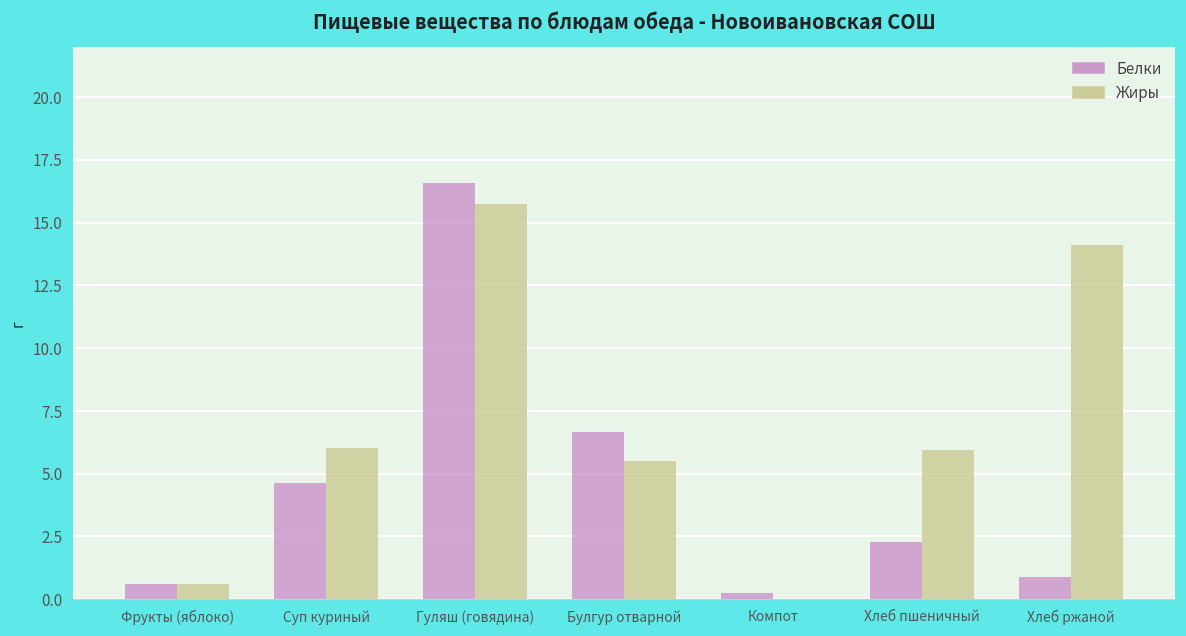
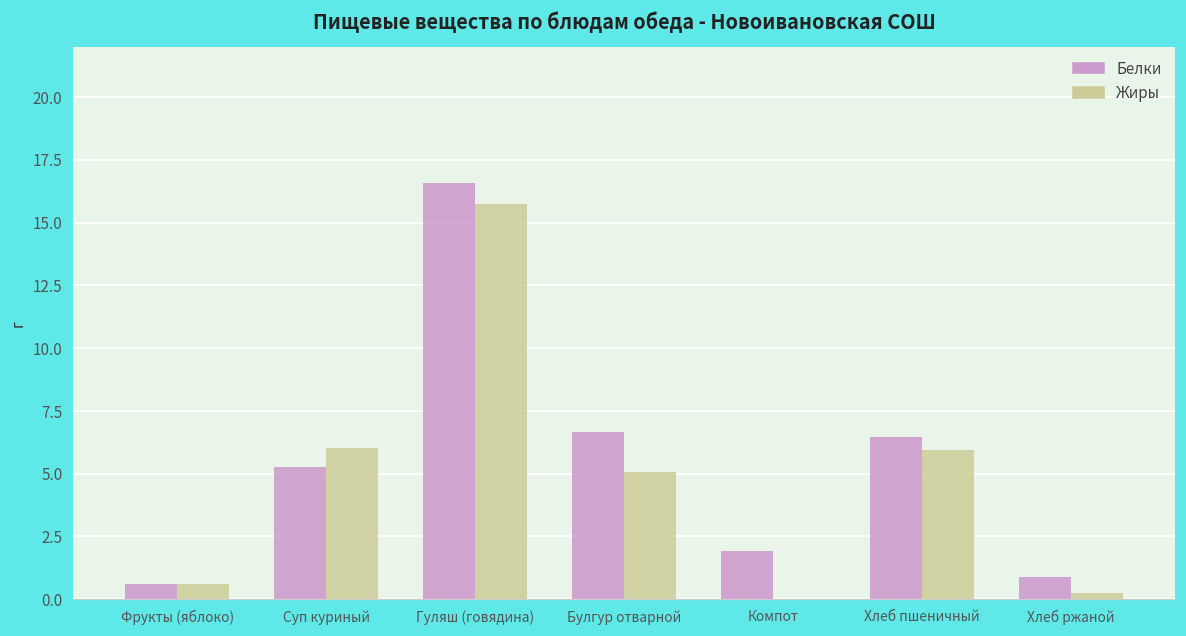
  {
    "Белки": {
      "Фрукты (яблоко)": 0.6,
-     "Суп куриный": 4.6,
+     "Суп куриный": 5.3,
      "Гуляш (говядина)": 16.6,
      "Булгур отварной": 6.7,
-     "Компот": 0.3,
-     "Хлеб пшеничный": 2.3,
+     "Компот": 1.9,
+     "Хлеб пшеничный": 6.5,
      "Хлеб ржаной": 0.9
    },
    "Жиры": {
      "Фрукты (яблоко)": 0.6,
      "Суп куриный": 6.0,
      "Гуляш (говядина)": 15.8,
-     "Булгур отварной": 5.5,
+     "Булгур отварной": 5.1,
      "Компот": 0.0,
      "Хлеб пшеничный": 6.0,
-     "Хлеб ржаной": 14.1
+     "Хлеб ржаной": 0.2
    }
  }
